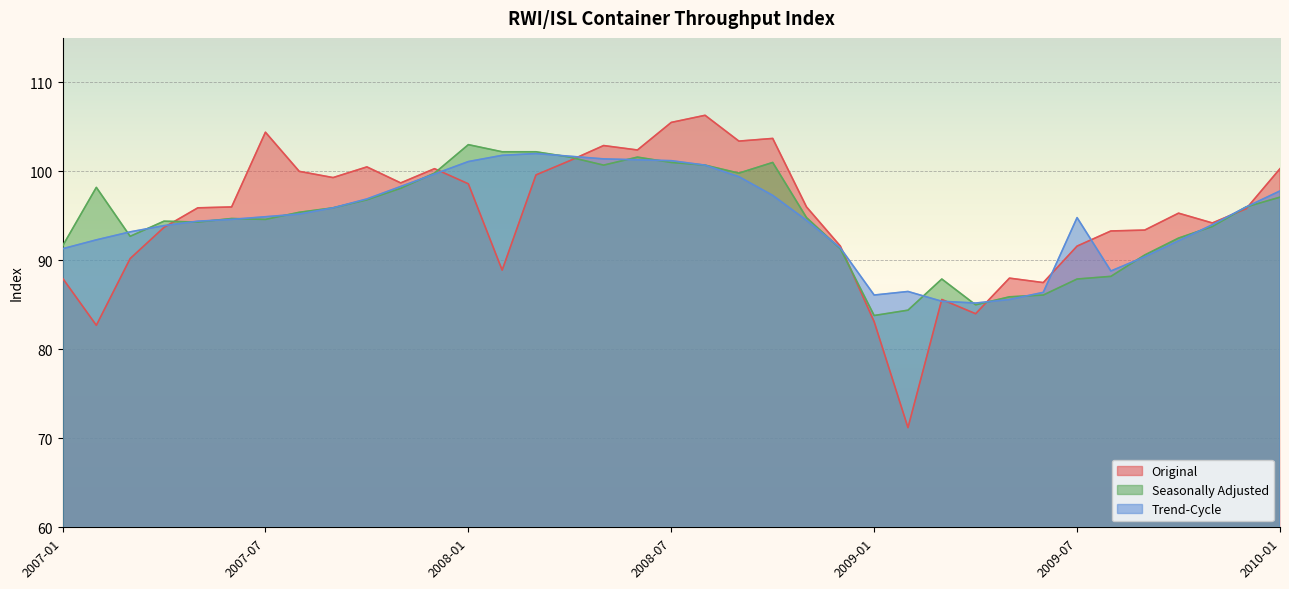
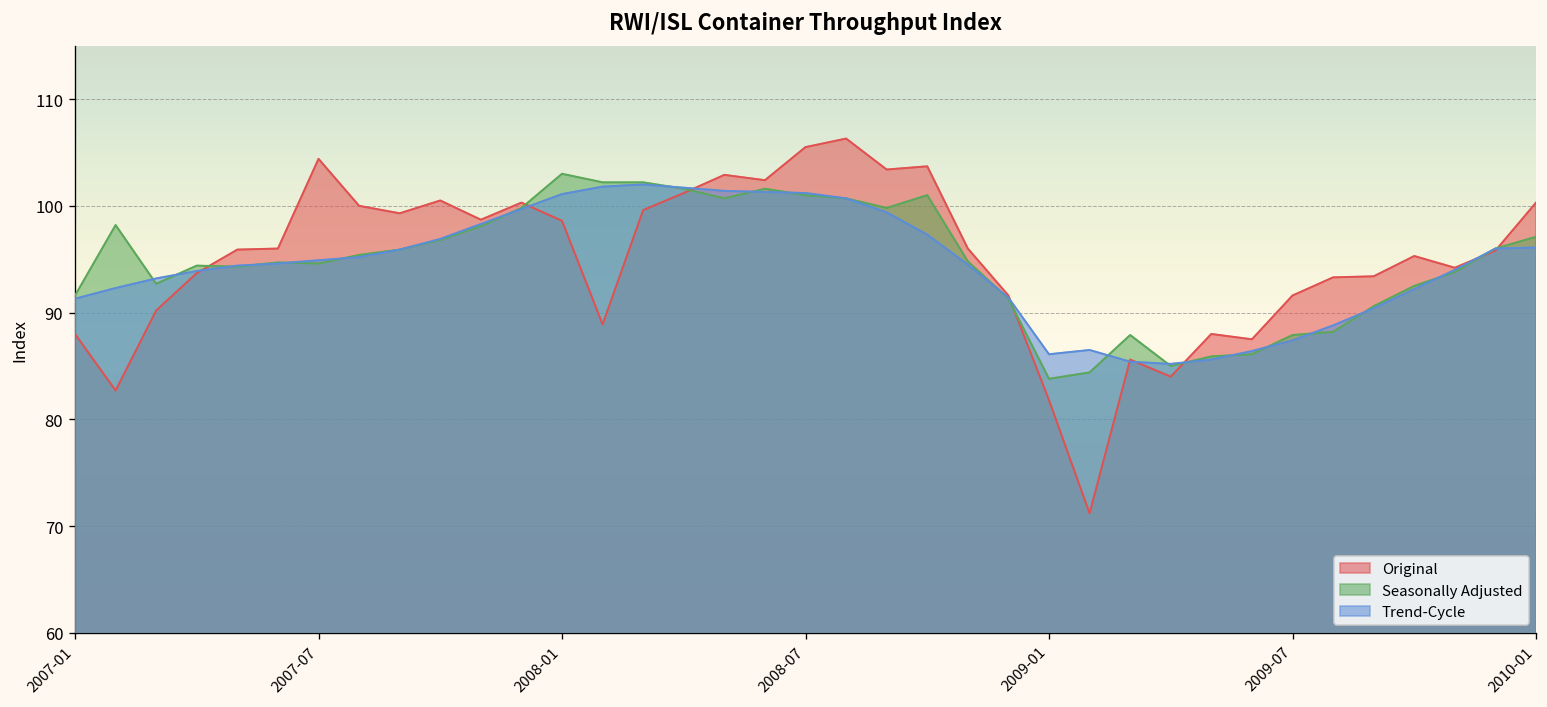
  {
    "Original": {
      "2007-01": 88,
      "2007-07": 104,
      "2008-01": 99,
      "2008-07": 106,
-     "2009-01": 83,
+     "2009-01": 82,
      "2009-07": 92,
      "2010-01": 100
    },
    "Seasonally Adjusted": {
      "2007-01": 92,
      "2007-07": 95,
      "2008-01": 103,
      "2009-01": 84,
      "2009-07": 88,
      "2010-01": 97
    },
    "Trend-Cycle": {
      "2007-01": 91,
      "2007-07": 95,
      "2008-01": 101,
      "2009-01": 86,
-     "2009-07": 95,
-     "2010-01": 98
+     "2009-07": 87,
+     "2010-01": 96
    }
  }
